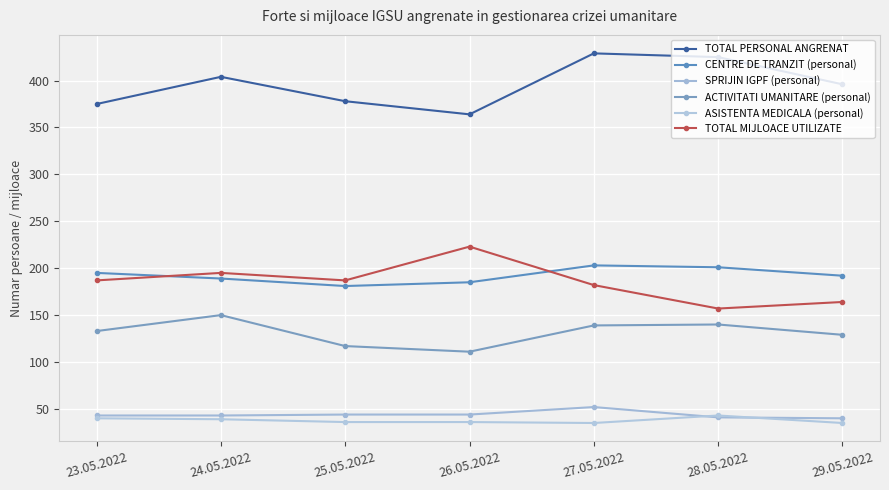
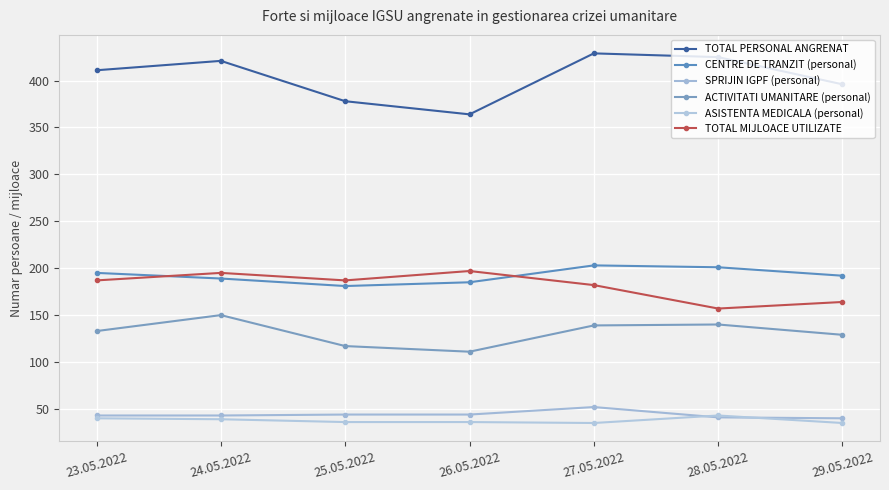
  {
    "TOTAL PERSONAL ANGRENAT": {
-     "23.05.2022": 380,
-     "24.05.2022": 400,
+     "23.05.2022": 410,
+     "24.05.2022": 420,
      "25.05.2022": 380,
      "26.05.2022": 360,
      "27.05.2022": 430
    },
    "TOTAL MIJLOACE UTILIZATE": {
      "23.05.2022": 190,
      "24.05.2022": 200,
      "25.05.2022": 190,
-     "26.05.2022": 220,
+     "26.05.2022": 200,
      "27.05.2022": 180,
      "28.05.2022": 160,
      "29.05.2022": 160
    }
  }
